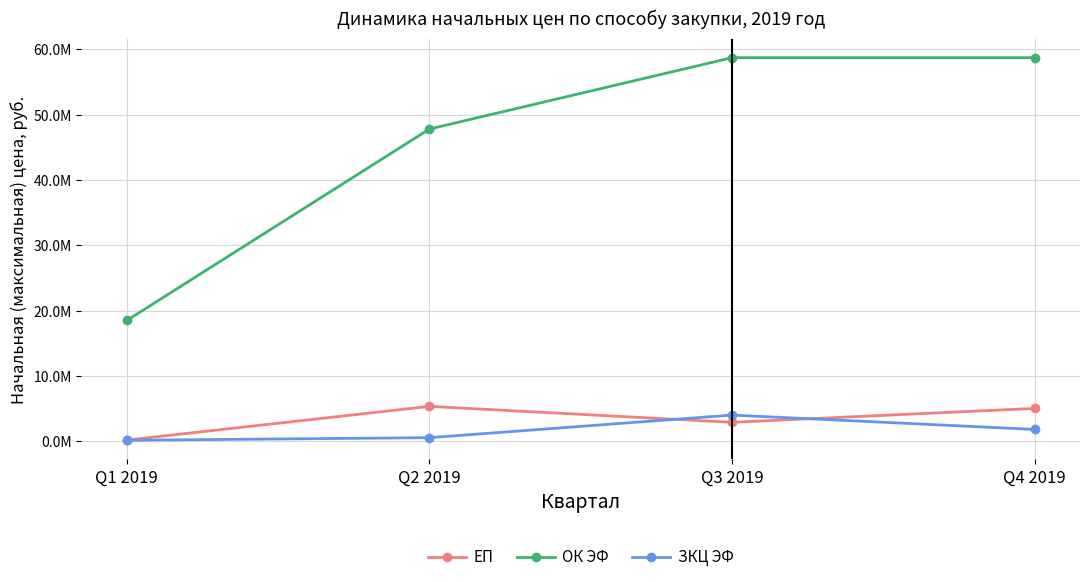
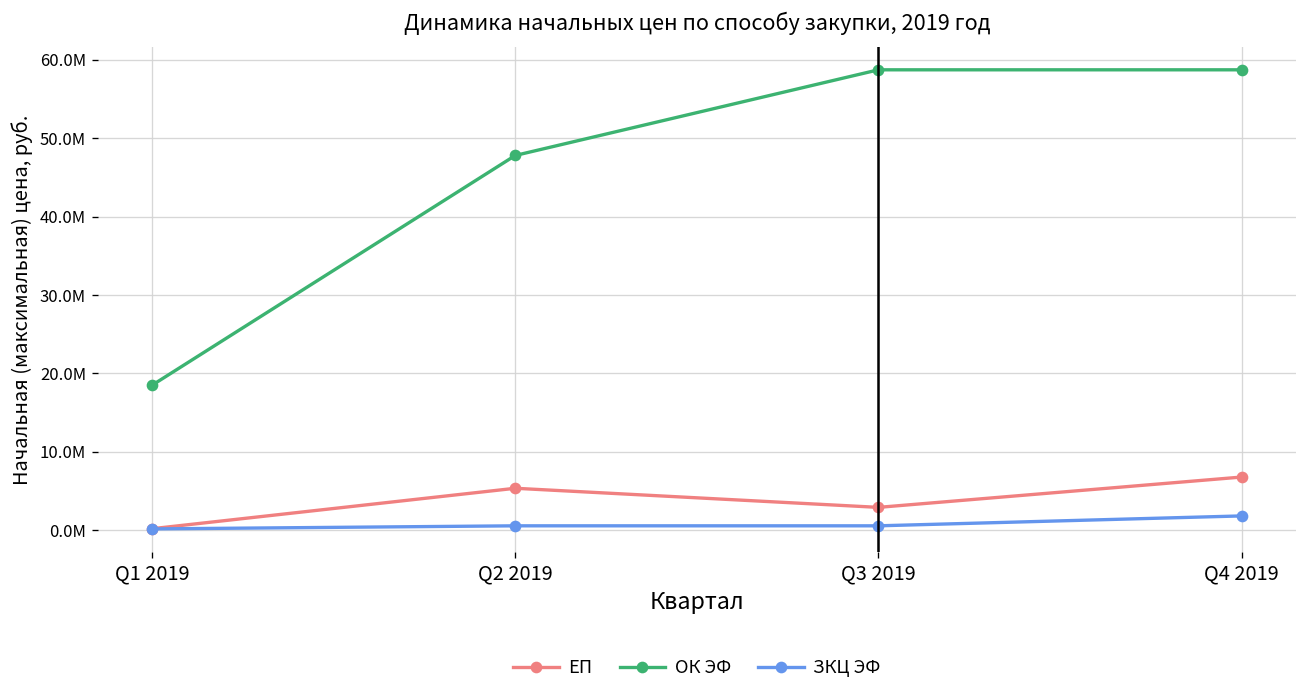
  {
    "ЕП": {
      "Q2 2019": 5000000,
      "Q3 2019": 3000000,
-     "Q4 2019": 5000000
+     "Q4 2019": 7000000
    },
    "ОК ЭФ": {
      "Q1 2019": 18000000,
      "Q2 2019": 48000000,
      "Q3 2019": 59000000,
      "Q4 2019": 59000000
    },
    "ЗКЦ ЭФ": {
      "Q2 2019": 1000000,
-     "Q3 2019": 4000000,
+     "Q3 2019": 1000000,
      "Q4 2019": 2000000
    }
  }
